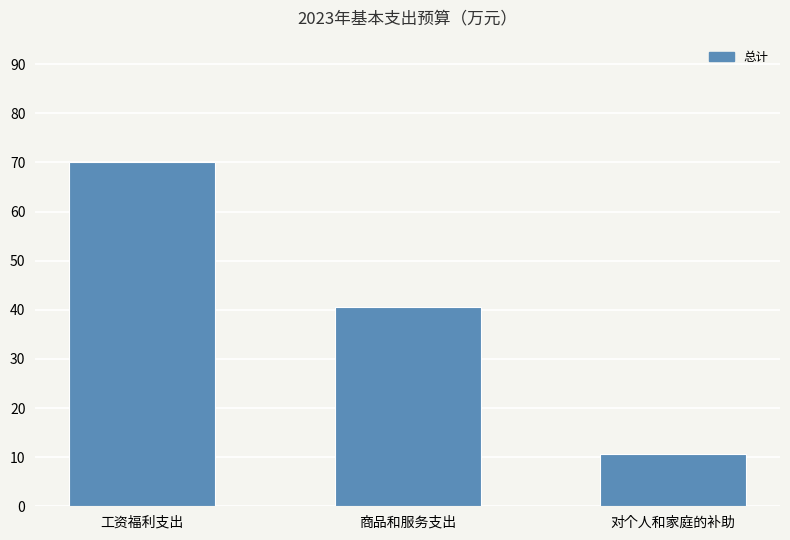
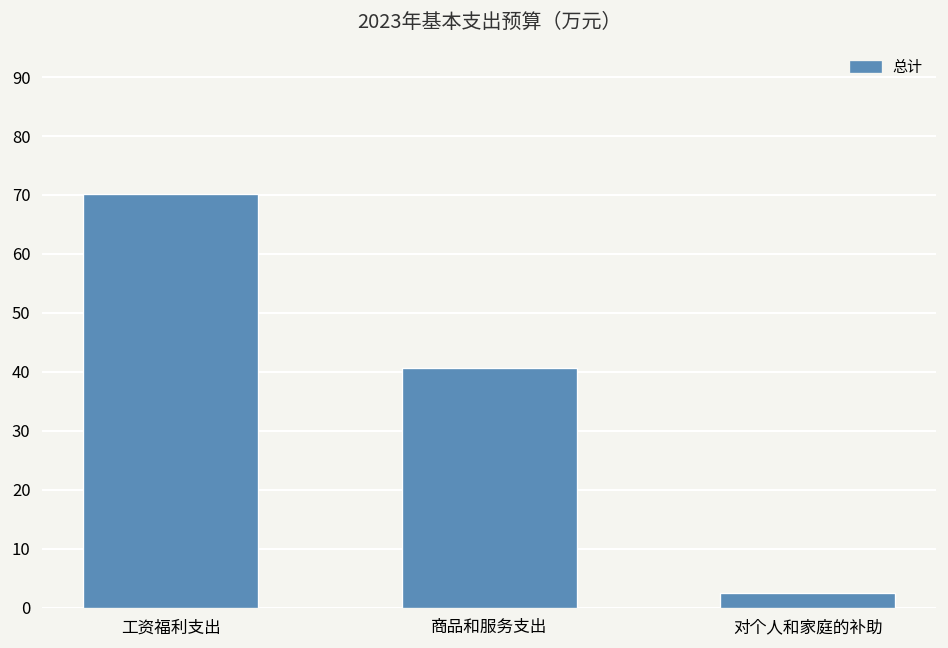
  {
    "工资福利支出": 70,
    "商品和服务支出": 41,
-   "对个人和家庭的补助": 11
+   "对个人和家庭的补助": 3
  }
